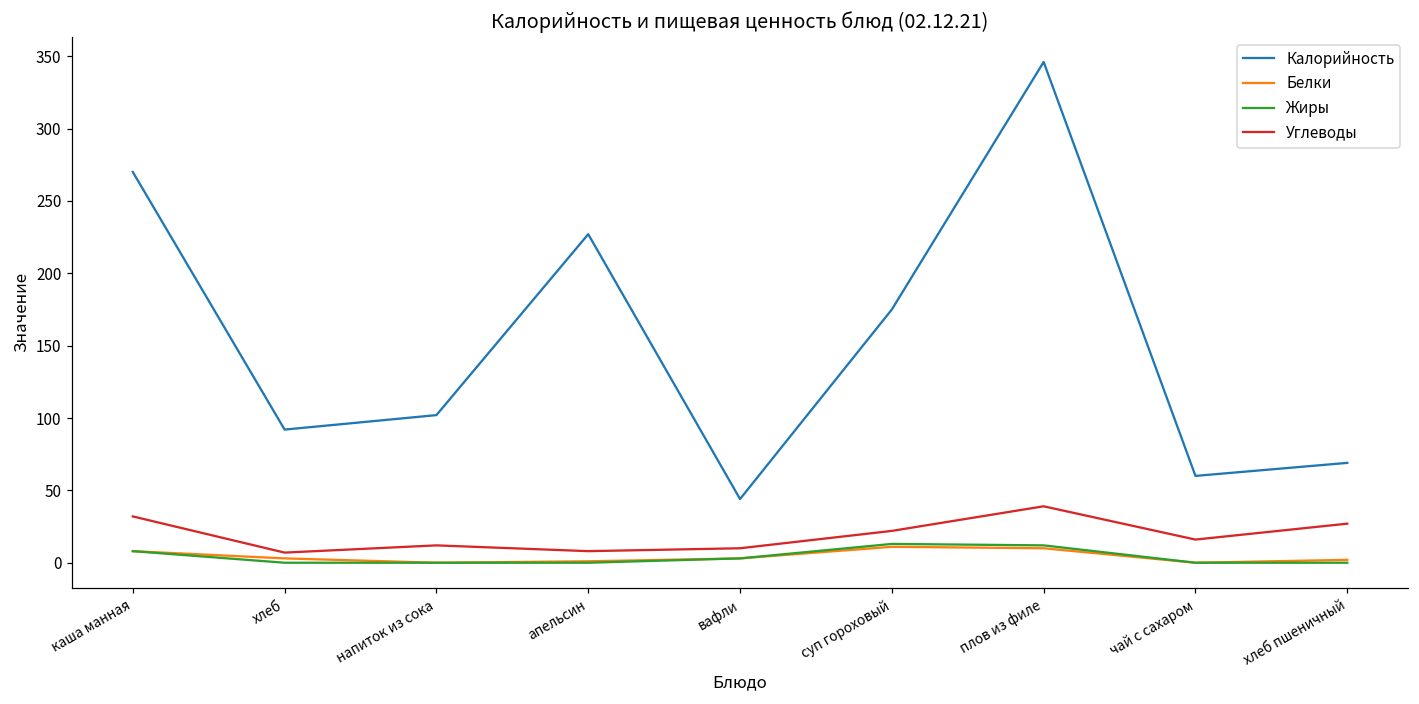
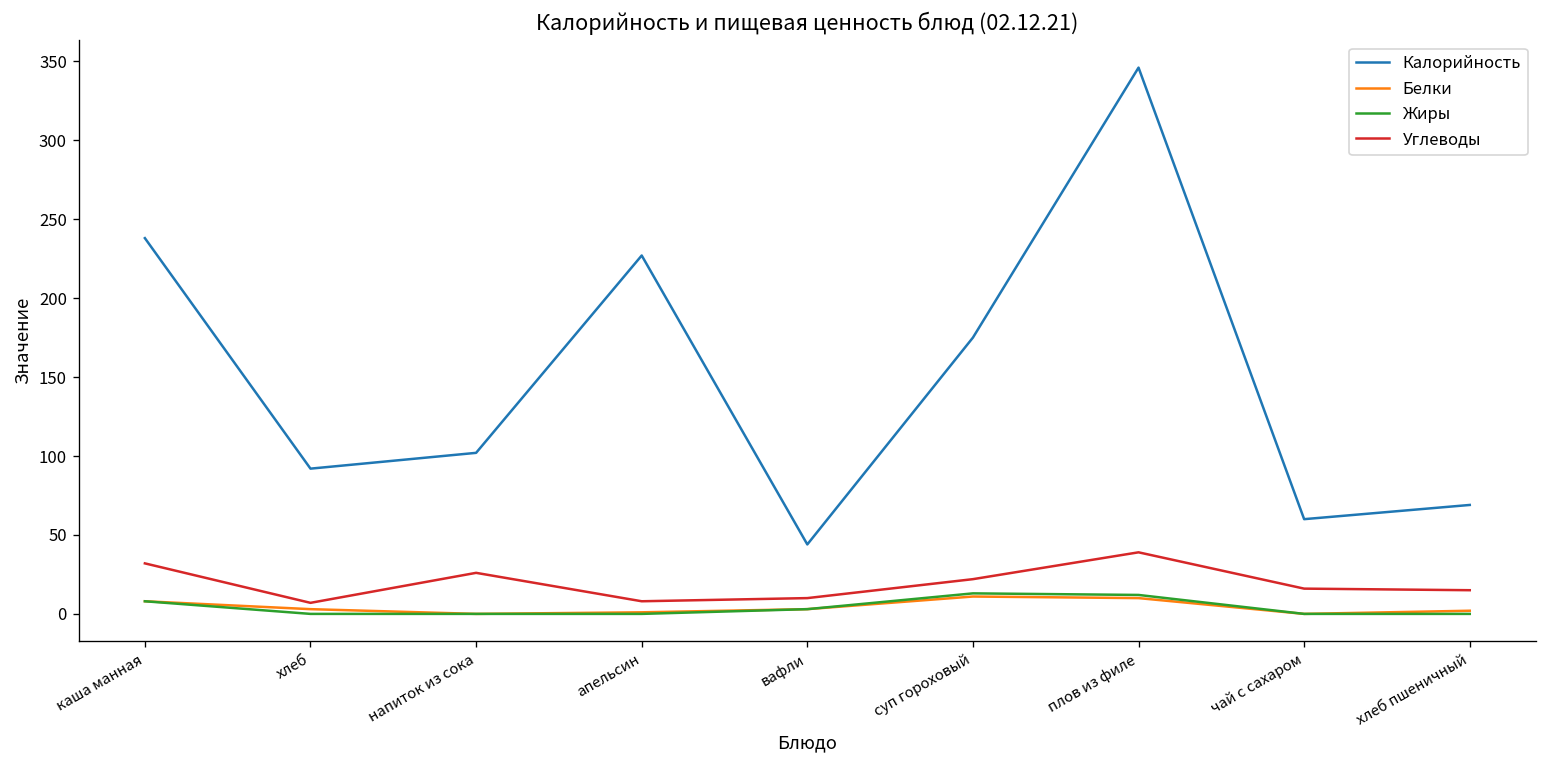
  {
    "Калорийность": {
-     "каша манная": 270,
+     "каша манная": 238,
      "хлеб": 92,
      "напиток из сока": 102,
      "апельсин": 227,
      "вафли": 44,
      "суп гороховый": 175,
      "плов из филе": 346,
      "чай с сахаром": 60,
      "хлеб пшеничный": 69
    },
    "Белки": {
      "хлеб": 3,
      "суп гороховый": 11,
      "плов из филе": 10,
      "хлеб пшеничный": 2
    },
    "Жиры": {
      "хлеб": 0,
      "суп гороховый": 13,
      "плов из филе": 12,
      "хлеб пшеничный": 0
    },
    "Углеводы": {
      "каша манная": 32,
      "хлеб": 7,
-     "напиток из сока": 12,
+     "напиток из сока": 26,
      "апельсин": 8,
      "вафли": 10,
      "суп гороховый": 22,
      "плов из филе": 39,
      "чай с сахаром": 16,
-     "хлеб пшеничный": 27
+     "хлеб пшеничный": 15
    }
  }
